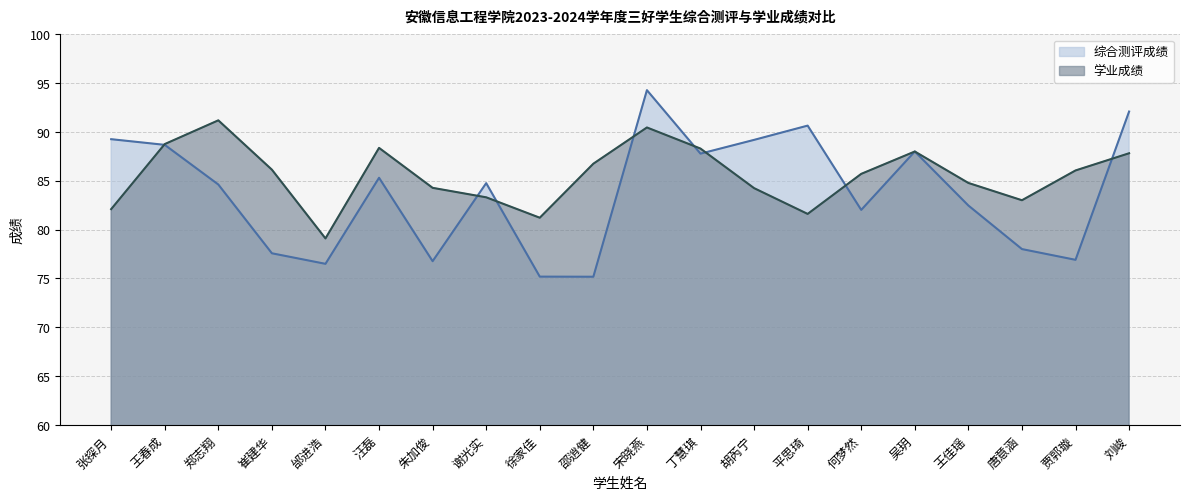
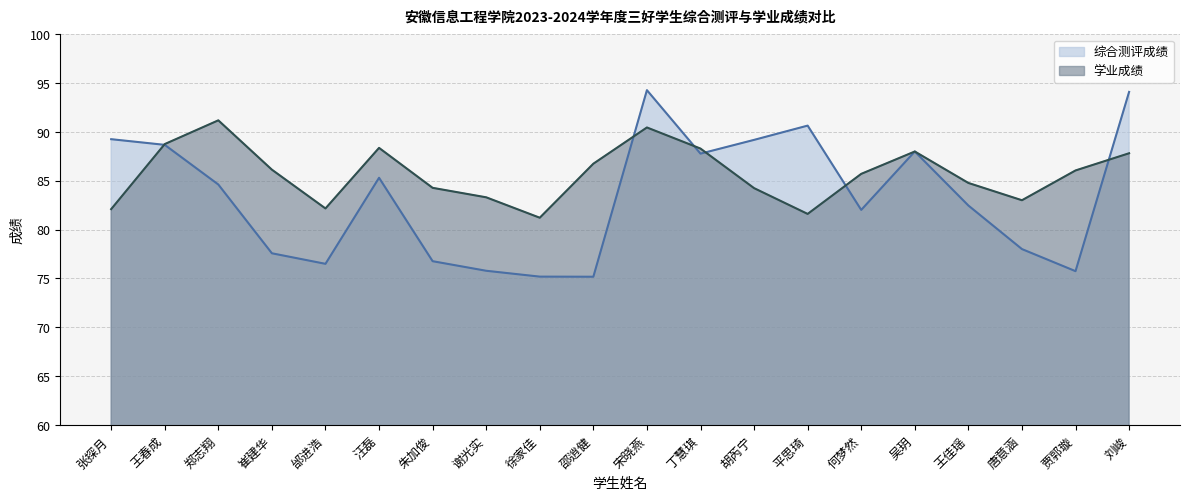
  {
    "综合测评成绩": {
      "张探月": 89,
      "郑志翔": 85,
      "崔建华": 78,
      "邰进浩": 77,
      "汪磊": 85,
      "朱加俊": 77,
-     "谢光实": 85,
+     "谢光实": 76,
      "徐家佳": 75,
      "邵逍健": 75,
      "宋晓燕": 94,
      "丁慧琪": 88,
      "胡芮宁": 89,
      "平思琦": 91,
      "何梦然": 82,
      "王佳瑶": 82,
      "唐意涵": 78,
-     "贾郭璇": 77,
-     "刘峻": 92
+     "贾郭璇": 76,
+     "刘峻": 94
    },
    "学业成绩": {
      "张探月": 82,
      "郑志翔": 91,
      "崔建华": 86,
-     "邰进浩": 79,
+     "邰进浩": 82,
      "汪磊": 88,
      "朱加俊": 84,
      "谢光实": 83,
      "徐家佳": 81,
      "邵逍健": 87,
      "宋晓燕": 90,
      "丁慧琪": 88,
      "胡芮宁": 84,
      "平思琦": 82,
      "何梦然": 86,
      "王佳瑶": 85,
      "唐意涵": 83,
      "贾郭璇": 86,
      "刘峻": 88
    }
  }
